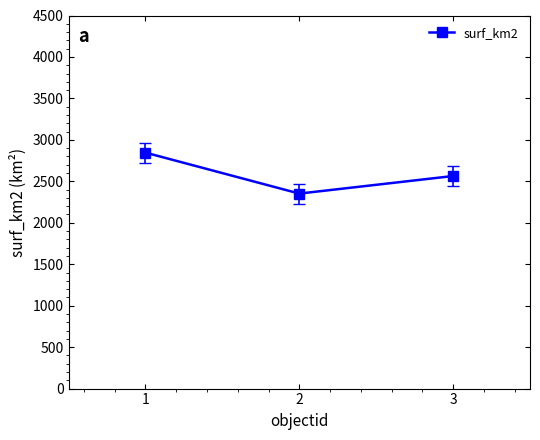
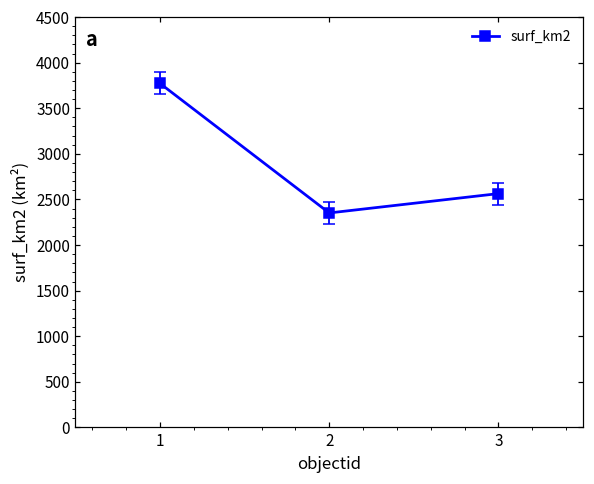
  {
    "surf_km2": {
-     "1": 2800,
+     "1": 3800,
      "2": 2400,
      "3": 2600
    }
  }
